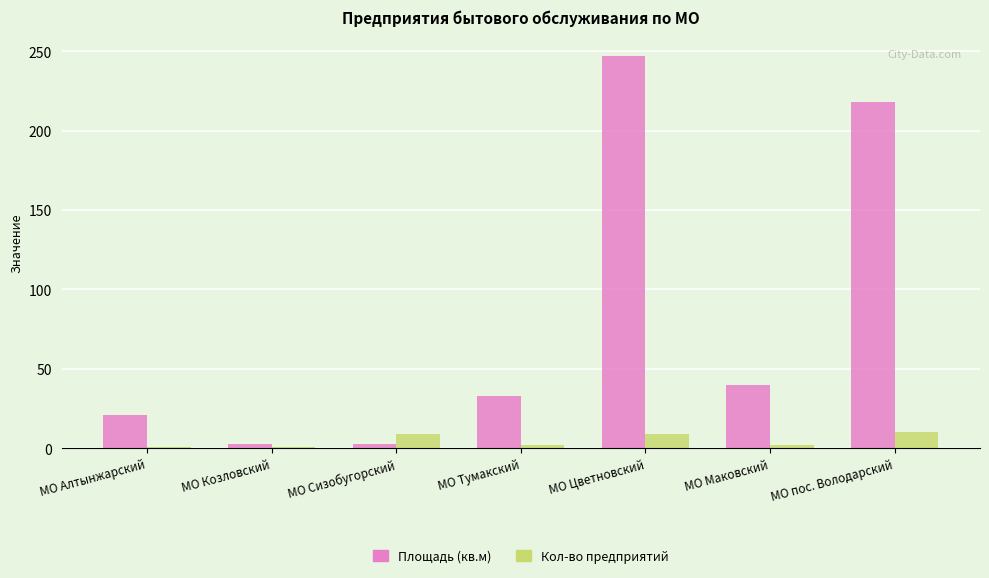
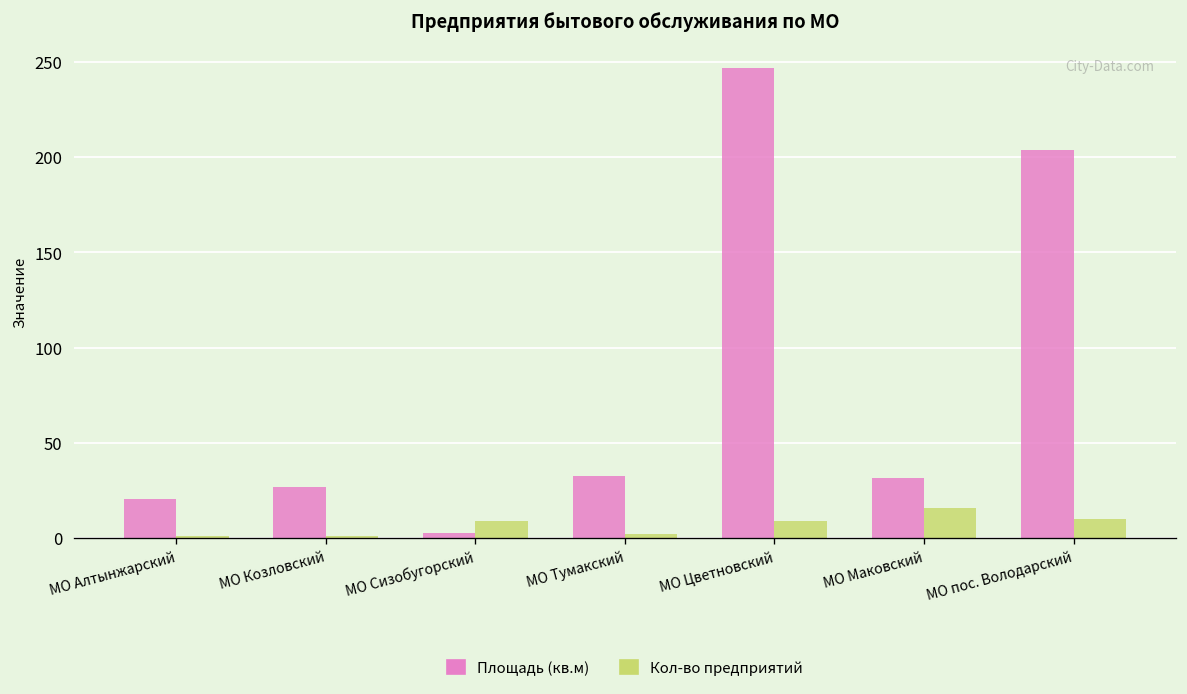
  {
    "Площадь (кв.м)": {
      "МО Алтынжарский": 21,
-     "МО Козловский": 3,
+     "МО Козловский": 27,
      "МО Сизобугорский": 3,
      "МО Тумакский": 33,
      "МО Цветновский": 247,
-     "МО Маковский": 40,
-     "МО пос. Володарский": 218
+     "МО Маковский": 32,
+     "МО пос. Володарский": 204
    },
    "Кол-во предприятий": {
      "МО Сизобугорский": 9,
      "МО Тумакский": 2,
      "МО Цветновский": 9,
-     "МО Маковский": 2,
+     "МО Маковский": 16,
      "МО пос. Володарский": 10
    }
  }
